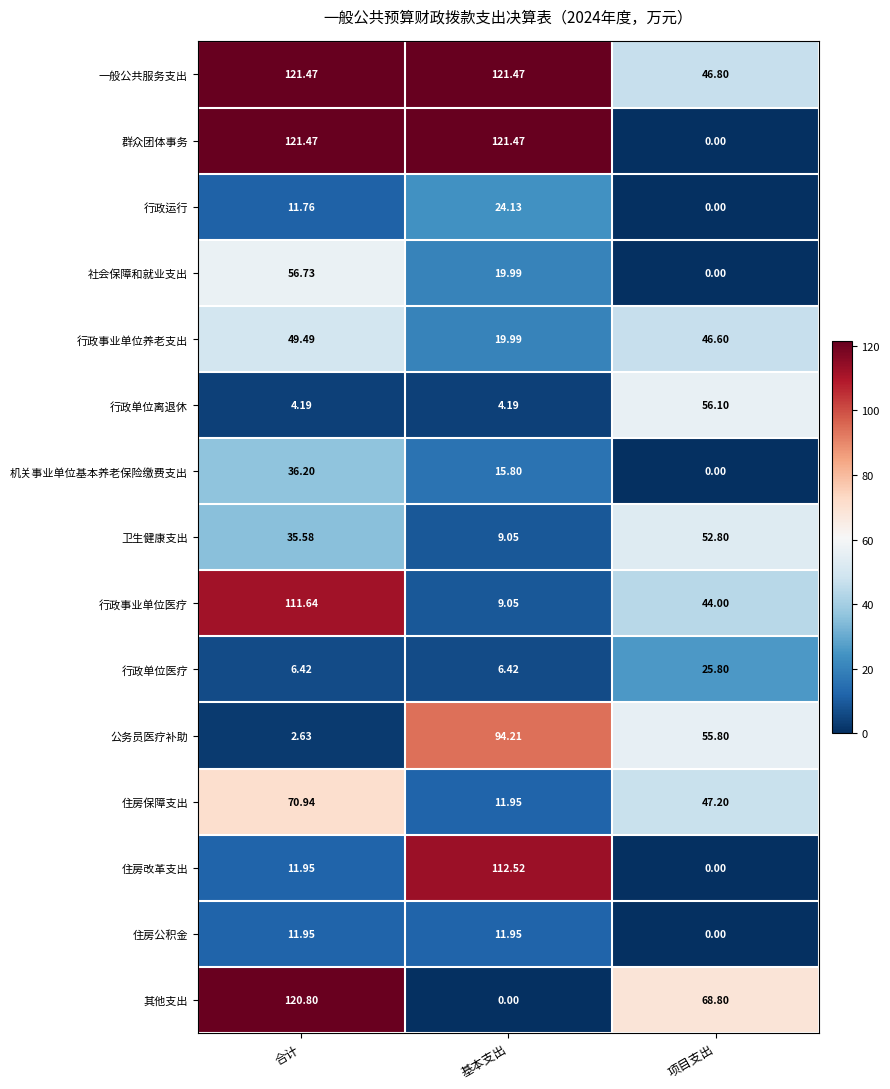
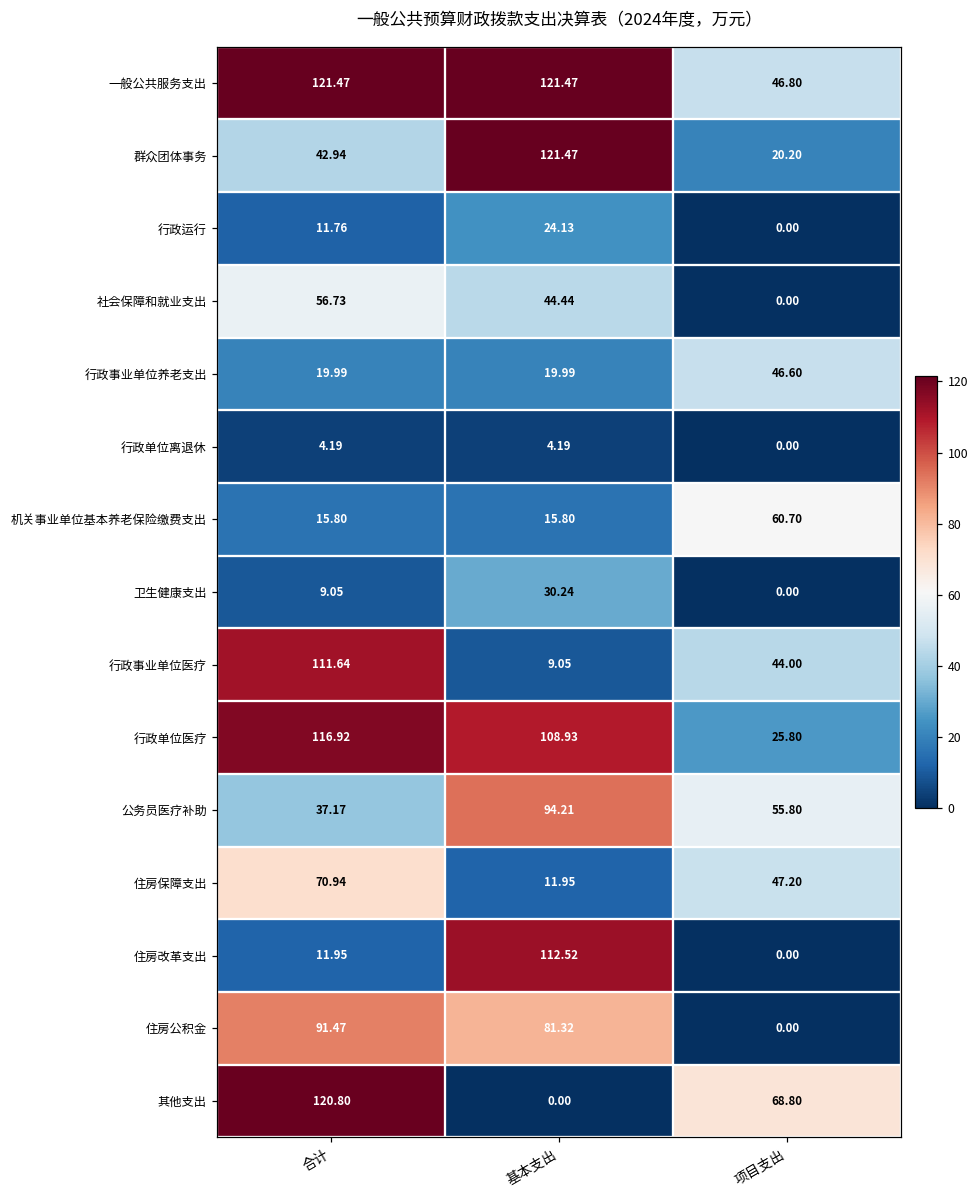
  {
    "一般公共服务支出": {
      "合计": 121.47,
      "基本支出": 121.47,
      "项目支出": 46.80
    },
    "群众团体事务": {
-     "合计": 121.47,
+     "合计": 42.94,
      "基本支出": 121.47,
-     "项目支出": 0.00
+     "项目支出": 20.20
    },
    "行政运行": {
      "合计": 11.76,
      "基本支出": 24.13,
      "项目支出": 0.00
    },
    "社会保障和就业支出": {
      "合计": 56.73,
-     "基本支出": 19.99,
+     "基本支出": 44.44,
      "项目支出": 0.00
    },
    "行政事业单位养老支出": {
-     "合计": 49.49,
+     "合计": 19.99,
      "基本支出": 19.99,
      "项目支出": 46.60
    },
    "行政单位离退休": {
      "合计": 4.19,
      "基本支出": 4.19,
-     "项目支出": 56.10
+     "项目支出": 0.00
    },
    "机关事业单位基本养老保险缴费支出": {
-     "合计": 36.20,
+     "合计": 15.80,
      "基本支出": 15.80,
-     "项目支出": 0.00
+     "项目支出": 60.70
    },
    "卫生健康支出": {
-     "合计": 35.58,
-     "基本支出": 9.05,
-     "项目支出": 52.80
+     "合计": 9.05,
+     "基本支出": 30.24,
+     "项目支出": 0.00
    },
    "行政事业单位医疗": {
      "合计": 111.64,
      "基本支出": 9.05,
      "项目支出": 44.00
    },
    "行政单位医疗": {
-     "合计": 6.42,
-     "基本支出": 6.42,
+     "合计": 116.92,
+     "基本支出": 108.93,
      "项目支出": 25.80
    },
    "公务员医疗补助": {
-     "合计": 2.63,
+     "合计": 37.17,
      "基本支出": 94.21,
      "项目支出": 55.80
    },
    "住房保障支出": {
      "合计": 70.94,
      "基本支出": 11.95,
      "项目支出": 47.20
    },
    "住房改革支出": {
      "合计": 11.95,
      "基本支出": 112.52,
      "项目支出": 0.00
    },
    "住房公积金": {
-     "合计": 11.95,
-     "基本支出": 11.95,
+     "合计": 91.47,
+     "基本支出": 81.32,
      "项目支出": 0.00
    },
    "其他支出": {
      "合计": 120.80,
      "基本支出": 0.00,
      "项目支出": 68.80
    }
  }
